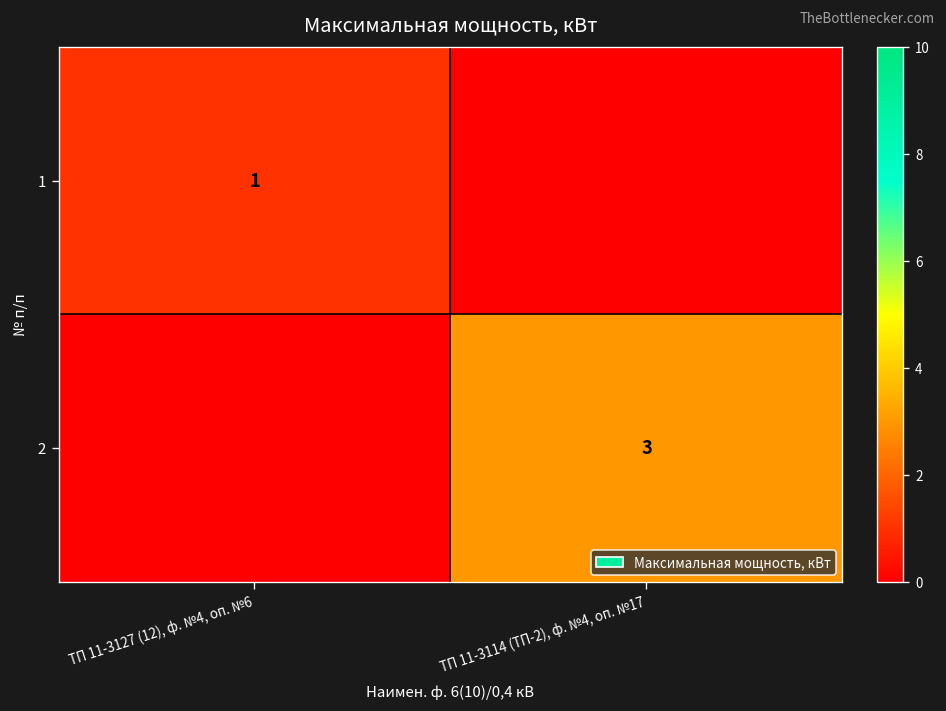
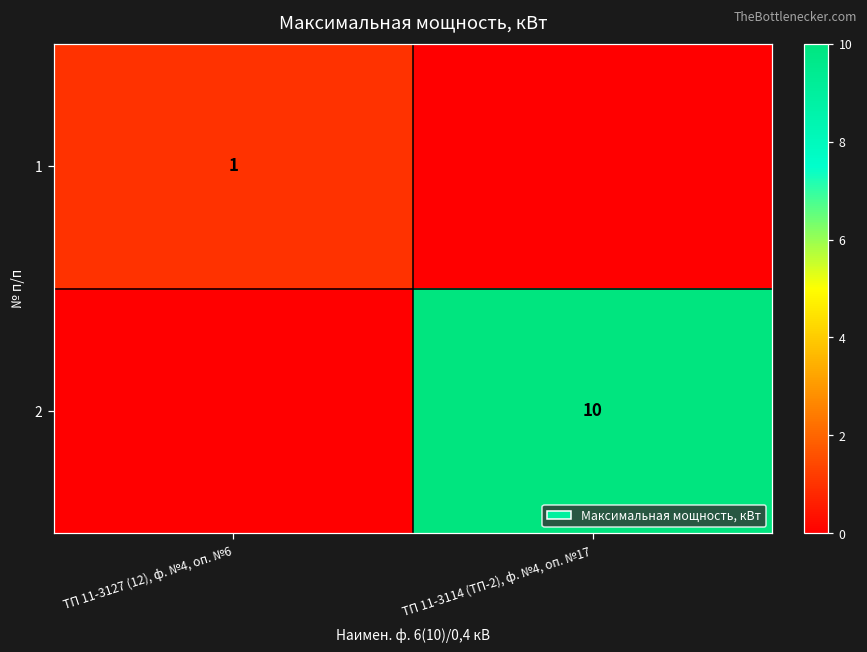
  {
    "1": {
      "ТП 11-3127 (12), ф. №4, оп. №6": 1
    },
    "2": {
-     "ТП 11-3114 (ТП-2), ф. №4, оп. №17": 3
+     "ТП 11-3114 (ТП-2), ф. №4, оп. №17": 10
    }
  }
